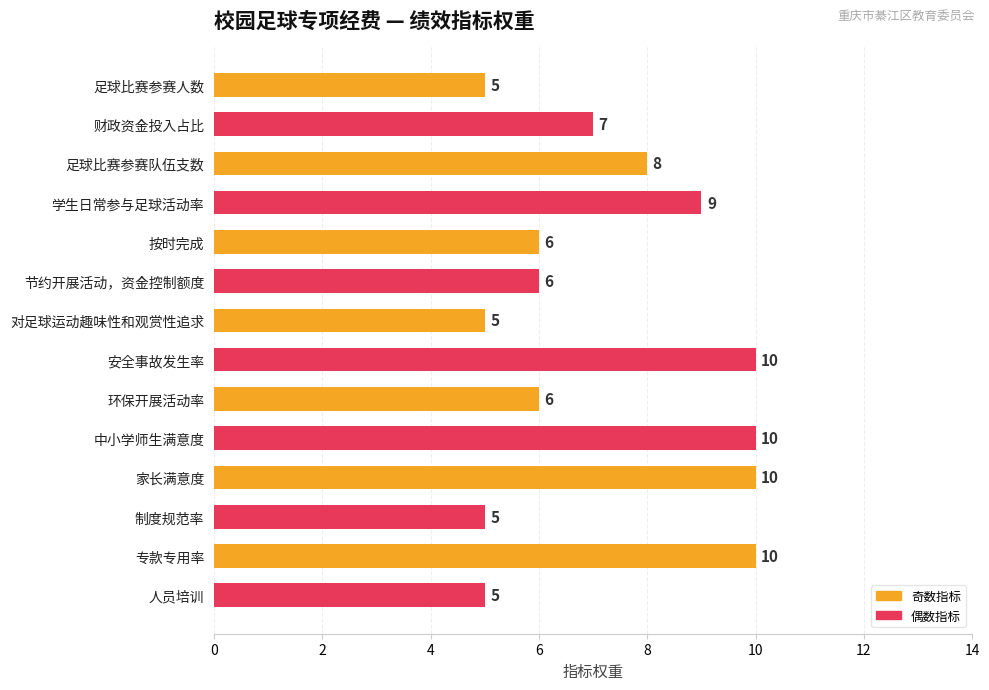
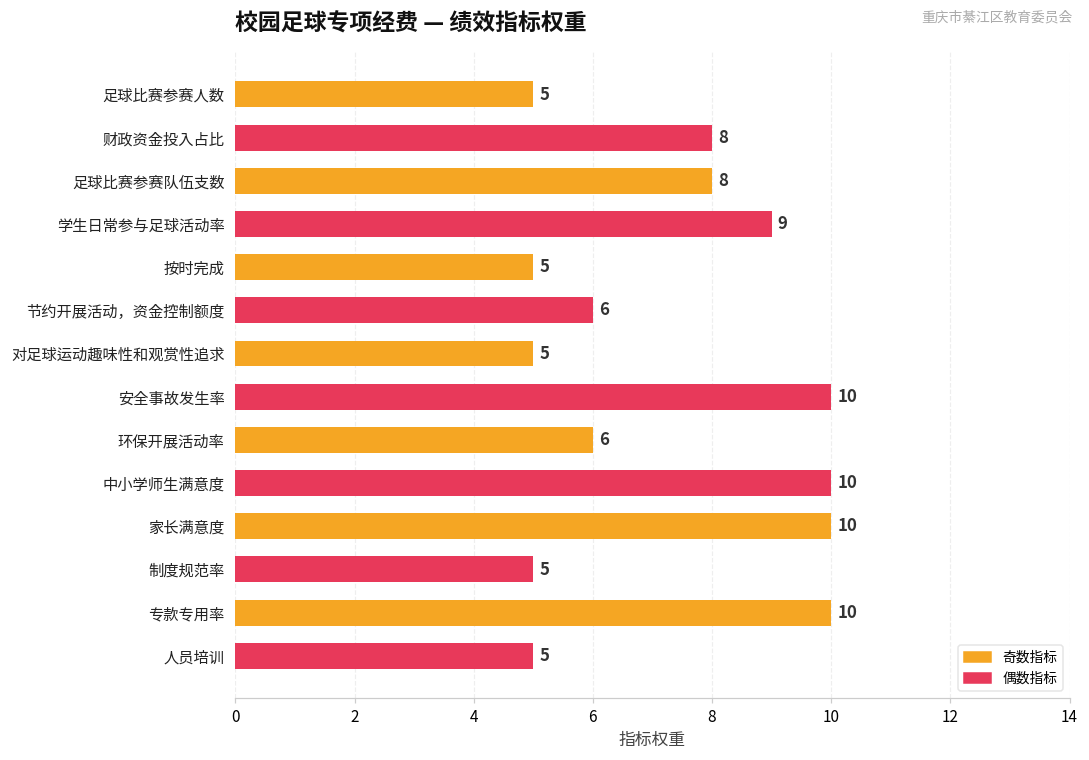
  {
    "足球比赛参赛人数": 5,
-   "财政资金投入占比": 7,
+   "财政资金投入占比": 8,
    "足球比赛参赛队伍支数": 8,
    "学生日常参与足球活动率": 9,
-   "按时完成": 6,
+   "按时完成": 5,
    "节约开展活动，资金控制额度": 6,
    "对足球运动趣味性和观赏性追求": 5,
    "安全事故发生率": 10,
    "环保开展活动率": 6,
    "中小学师生满意度": 10,
    "家长满意度": 10,
    "制度规范率": 5,
    "专款专用率": 10,
    "人员培训": 5
  }
